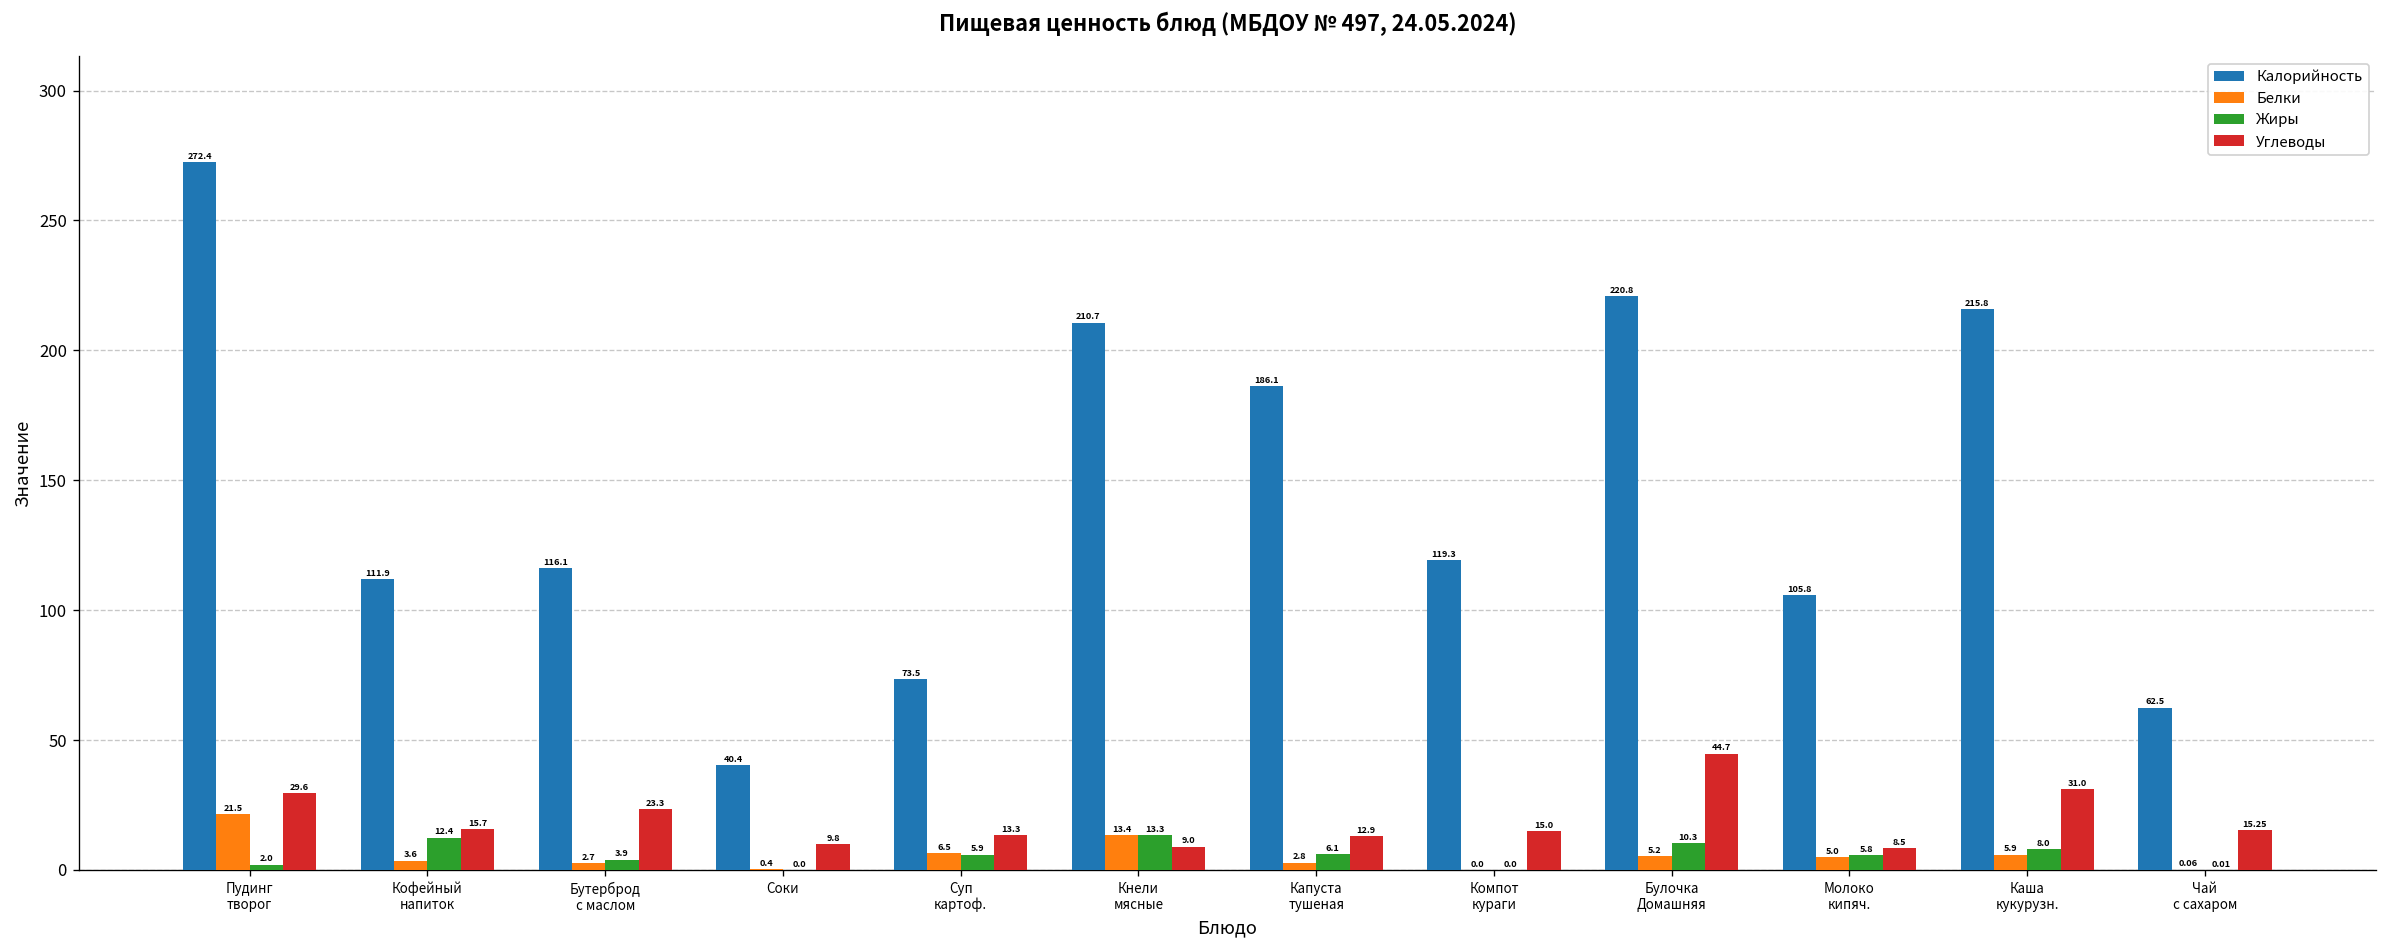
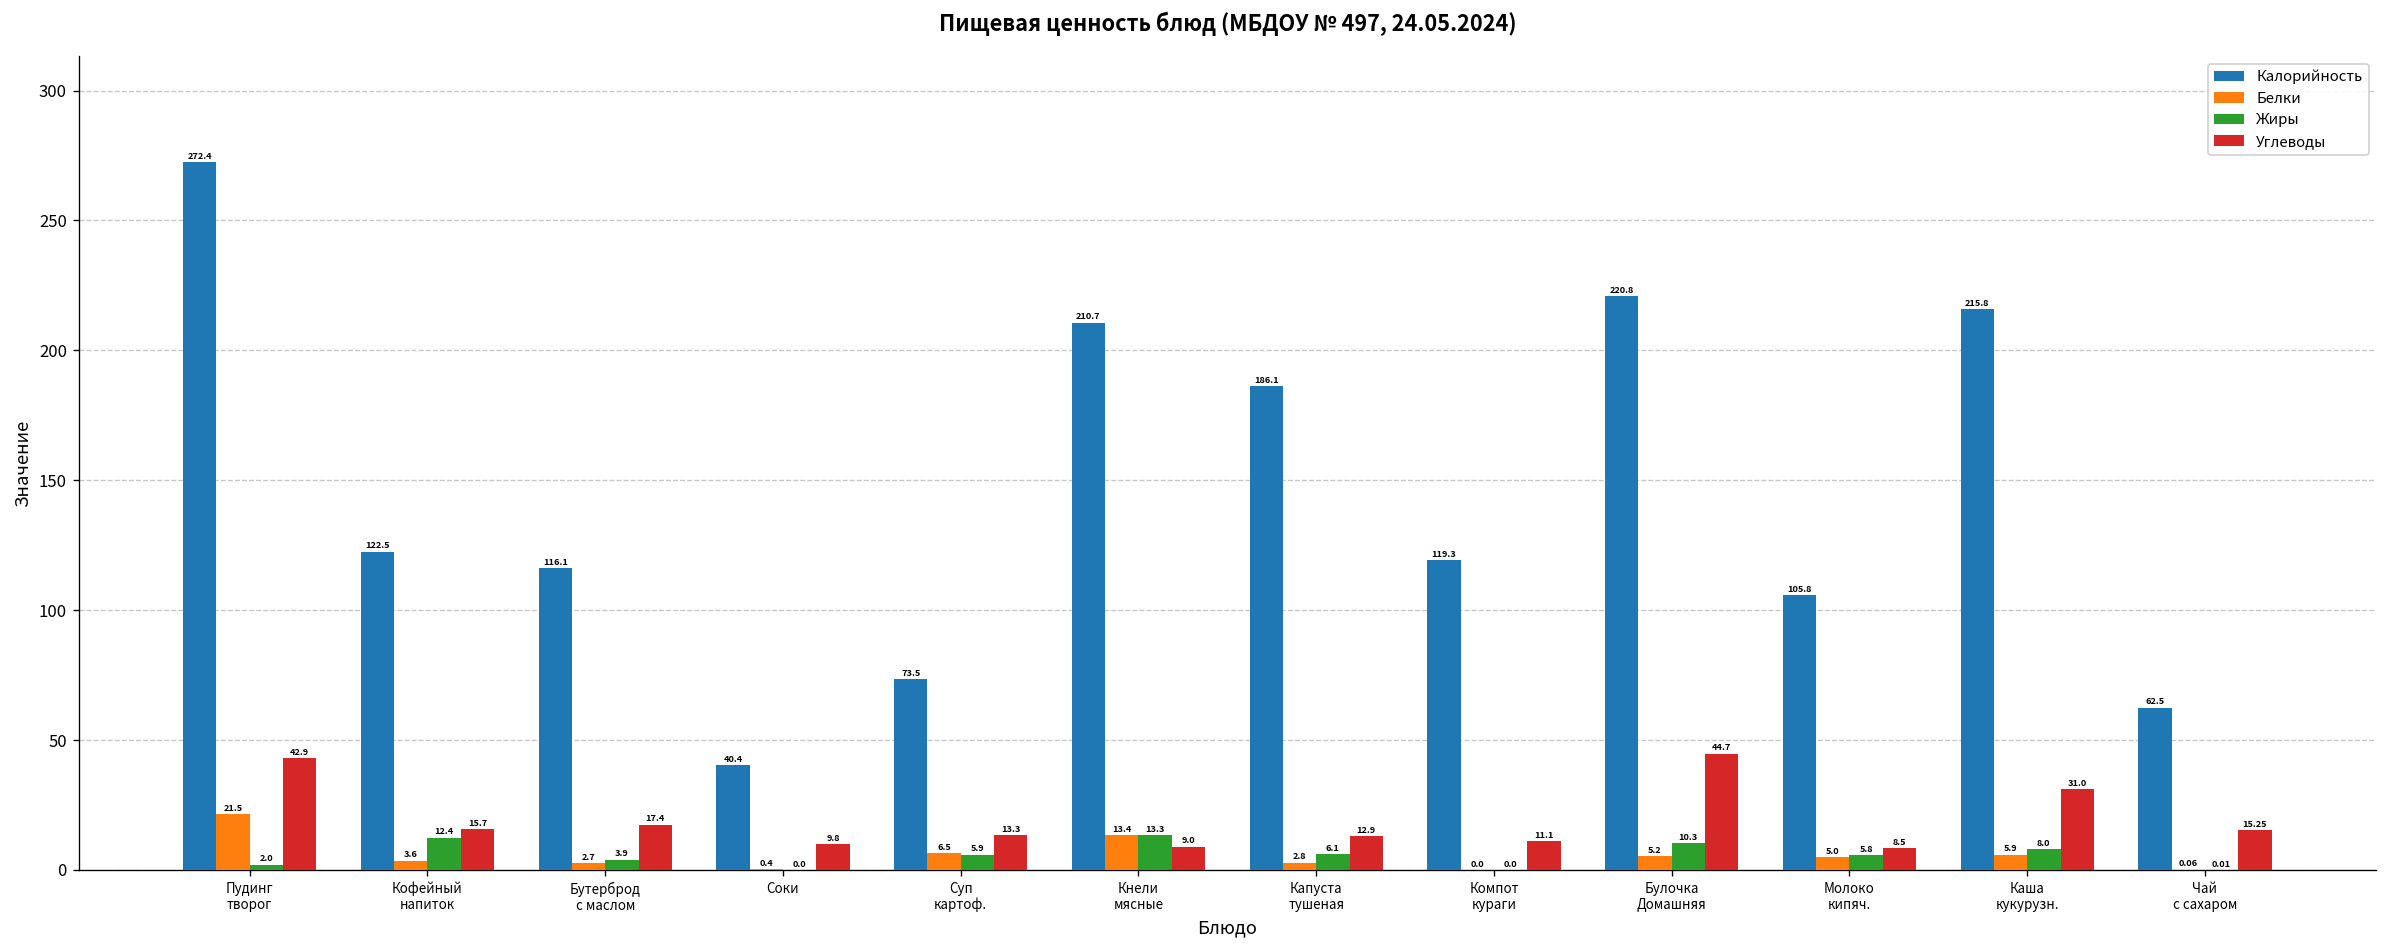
  {
    "Калорийность": {
      "Пудинг творог": 272.4,
-     "Кофейный напиток": 111.9,
+     "Кофейный напиток": 122.5,
      "Бутерброд с маслом": 116.1,
      "Соки": 40.4,
      "Суп картоф.": 73.5,
      "Кнели мясные": 210.7,
      "Капуста тушеная": 186.1,
      "Компот кураги": 119.3,
      "Булочка Домашняя": 220.8,
      "Молоко кипяч.": 105.8,
      "Каша кукурузн.": 215.8,
      "Чай с сахаром": 62.5
    },
    "Белки": {
      "Пудинг творог": 21.5,
      "Кофейный напиток": 3.6,
      "Бутерброд с маслом": 2.7,
      "Соки": 0.4,
      "Суп картоф.": 6.5,
      "Кнели мясные": 13.4,
      "Капуста тушеная": 2.8,
      "Компот кураги": 0.0,
      "Булочка Домашняя": 5.2,
      "Молоко кипяч.": 5.0,
      "Каша кукурузн.": 5.9,
      "Чай с сахаром": 0.06
    },
    "Жиры": {
      "Пудинг творог": 2.0,
      "Кофейный напиток": 12.4,
      "Бутерброд с маслом": 3.9,
      "Соки": 0.0,
      "Суп картоф.": 5.9,
      "Кнели мясные": 13.3,
      "Капуста тушеная": 6.1,
      "Компот кураги": 0.0,
      "Булочка Домашняя": 10.3,
      "Молоко кипяч.": 5.8,
      "Каша кукурузн.": 8.0,
      "Чай с сахаром": 0.01
    },
    "Углеводы": {
-     "Пудинг творог": 29.6,
+     "Пудинг творог": 42.9,
      "Кофейный напиток": 15.7,
-     "Бутерброд с маслом": 23.3,
+     "Бутерброд с маслом": 17.4,
      "Соки": 9.8,
      "Суп картоф.": 13.3,
      "Кнели мясные": 9.0,
      "Капуста тушеная": 12.9,
-     "Компот кураги": 15.0,
+     "Компот кураги": 11.1,
      "Булочка Домашняя": 44.7,
      "Молоко кипяч.": 8.5,
      "Каша кукурузн.": 31.0,
      "Чай с сахаром": 15.25
    }
  }
